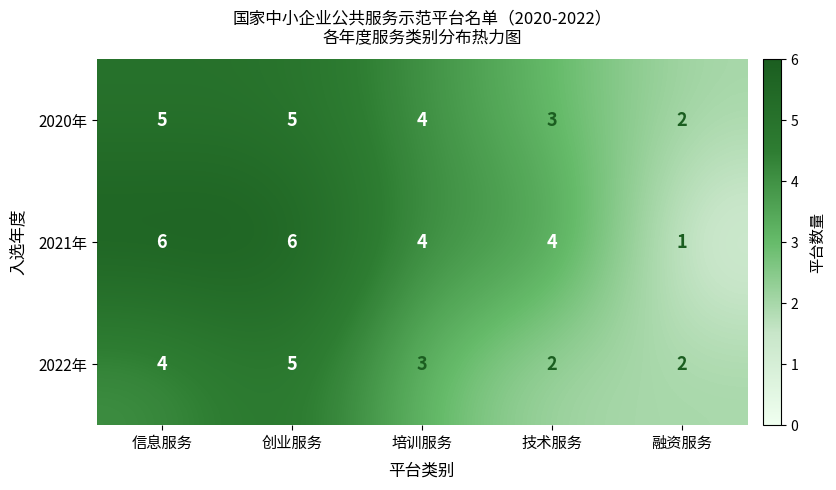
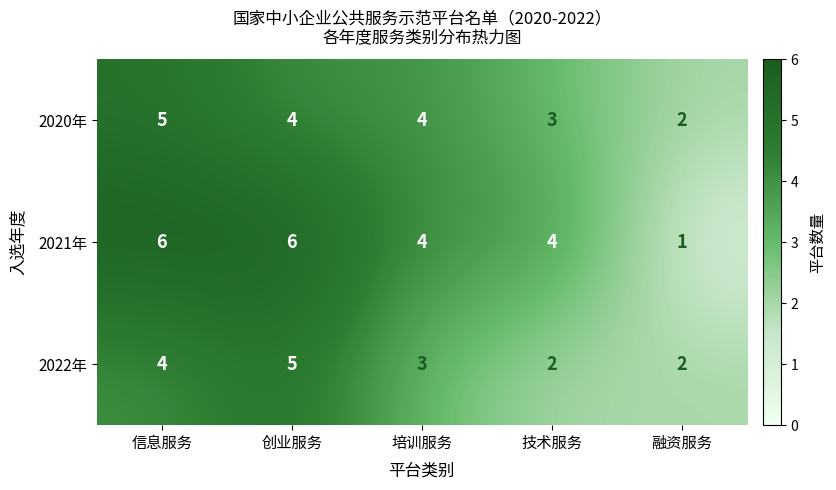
  {
    "2020年": {
      "信息服务": 5,
-     "创业服务": 5,
+     "创业服务": 4,
      "培训服务": 4,
      "技术服务": 3,
      "融资服务": 2
    },
    "2021年": {
      "信息服务": 6,
      "创业服务": 6,
      "培训服务": 4,
      "技术服务": 4,
      "融资服务": 1
    },
    "2022年": {
      "信息服务": 4,
      "创业服务": 5,
      "培训服务": 3,
      "技术服务": 2,
      "融资服务": 2
    }
  }
